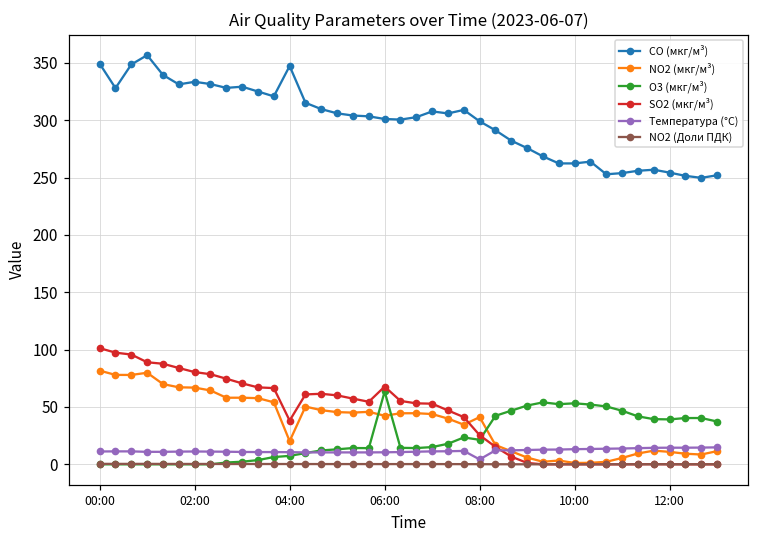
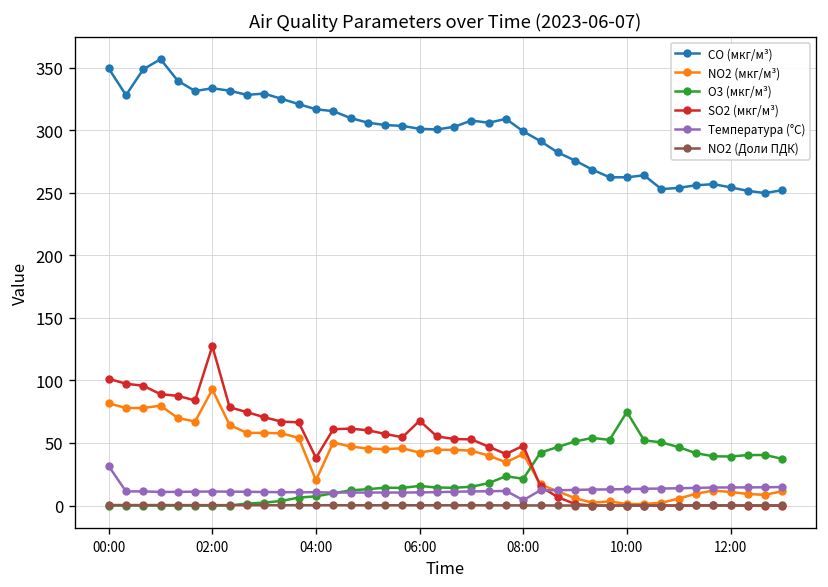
  {
    "CO (мкг/м³)": {
      "00:00": 349,
      "02:00": 333,
-     "04:00": 347,
+     "04:00": 317,
      "06:00": 301,
      "08:00": 299,
      "10:00": 262,
      "12:00": 254
    },
    "NO2 (мкг/м³)": {
      "00:00": 82,
-     "02:00": 67,
+     "02:00": 93,
      "04:00": 20,
      "06:00": 42,
      "08:00": 41,
      "12:00": 11
    },
    "O3 (мкг/м³)": {
      "04:00": 7,
-     "06:00": 64,
+     "06:00": 16,
      "08:00": 21,
-     "10:00": 53,
+     "10:00": 75,
      "12:00": 39
    },
    "SO2 (мкг/м³)": {
      "00:00": 101,
-     "02:00": 80,
+     "02:00": 127,
      "04:00": 38,
      "06:00": 68,
-     "08:00": 25
+     "08:00": 48
    },
    "Температура (°C)": {
-     "00:00": 11,
+     "00:00": 32,
      "02:00": 11,
      "04:00": 11,
      "06:00": 11,
      "08:00": 4,
      "10:00": 13,
      "12:00": 15
    },
    "NO2 (Доли ПДК)": {
      "04:00": 0,
      "06:00": 0,
      "08:00": 0
    }
  }
